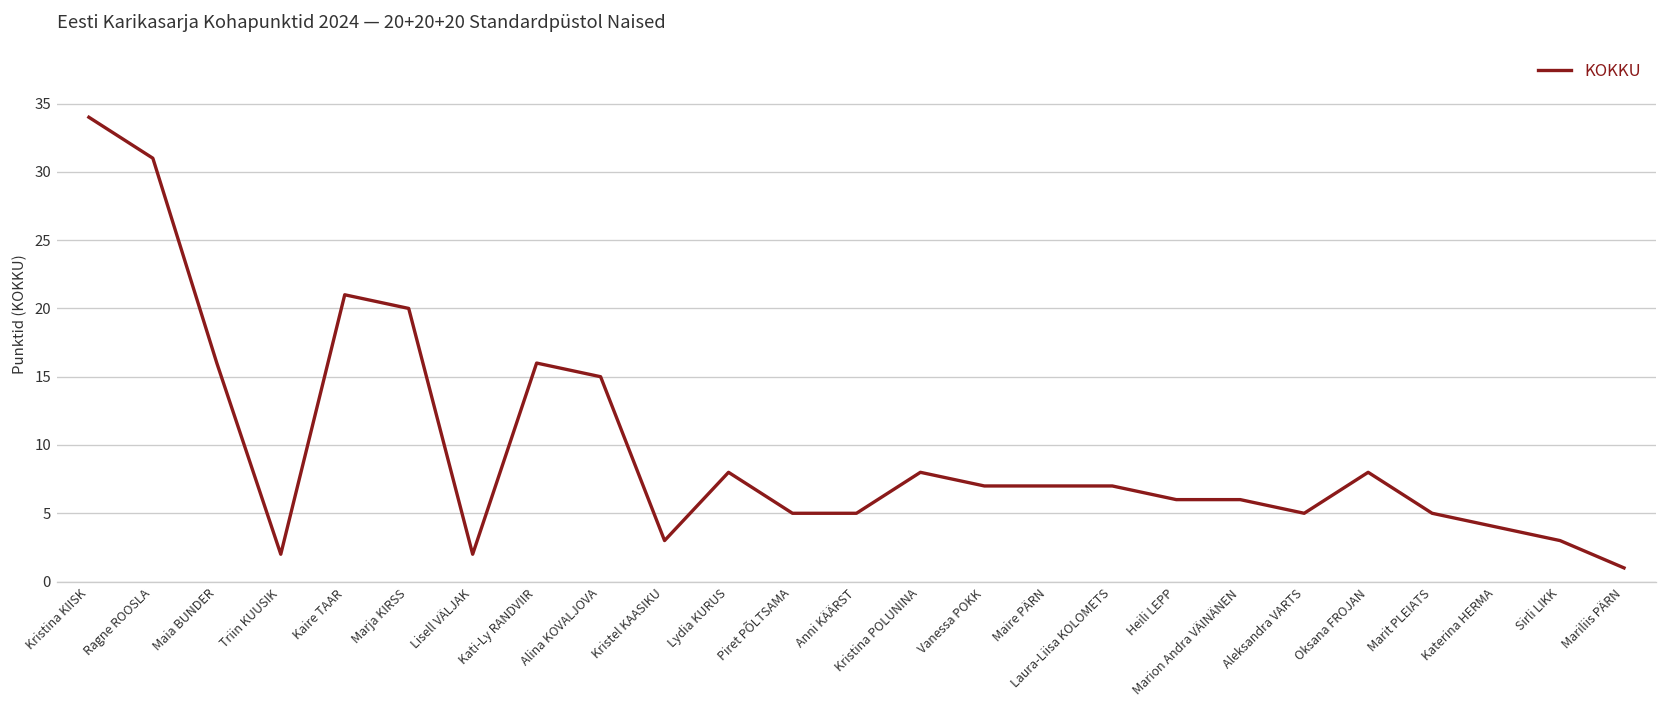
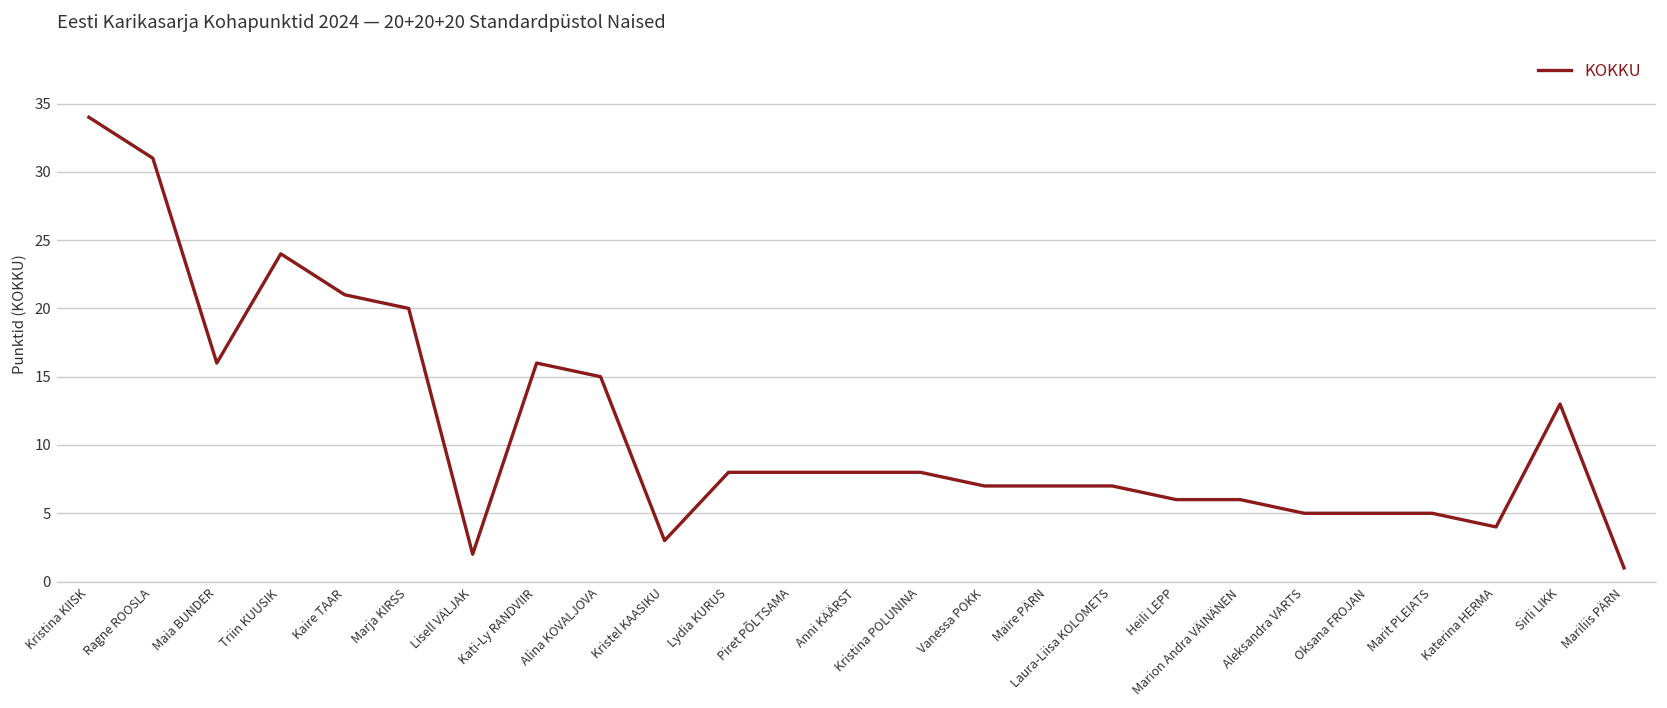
  {
    "Kristina KIISK": 34,
    "Ragne ROOSLA": 31,
    "Maia BUNDER": 16,
-   "Triin KUUSIK": 2,
+   "Triin KUUSIK": 24,
    "Kaire TAAR": 21,
    "Marja KIRSS": 20,
    "Lisell VÄLJAK": 2,
    "Kati-Ly RANDVIIR": 16,
    "Alina KOVALJOVA": 15,
    "Kristel KAASIKU": 3,
    "Lydia KURUS": 8,
-   "Piret PÕLTSAMA": 5,
-   "Anni KÄÄRST": 5,
+   "Piret PÕLTSAMA": 8,
+   "Anni KÄÄRST": 8,
    "Kristina POLUNINA": 8,
    "Vanessa POKK": 7,
    "Maire PÄRN": 7,
    "Laura-Liisa KOLOMETS": 7,
    "Heili LEPP": 6,
    "Marion Andra VÄINÄNEN": 6,
    "Aleksandra VARTS": 5,
-   "Oksana FROJAN": 8,
+   "Oksana FROJAN": 5,
    "Marit PLEIATS": 5,
    "Katerina HERMA": 4,
-   "Sirli LIKK": 3,
+   "Sirli LIKK": 13,
    "Mariliis PÄRN": 1
  }
